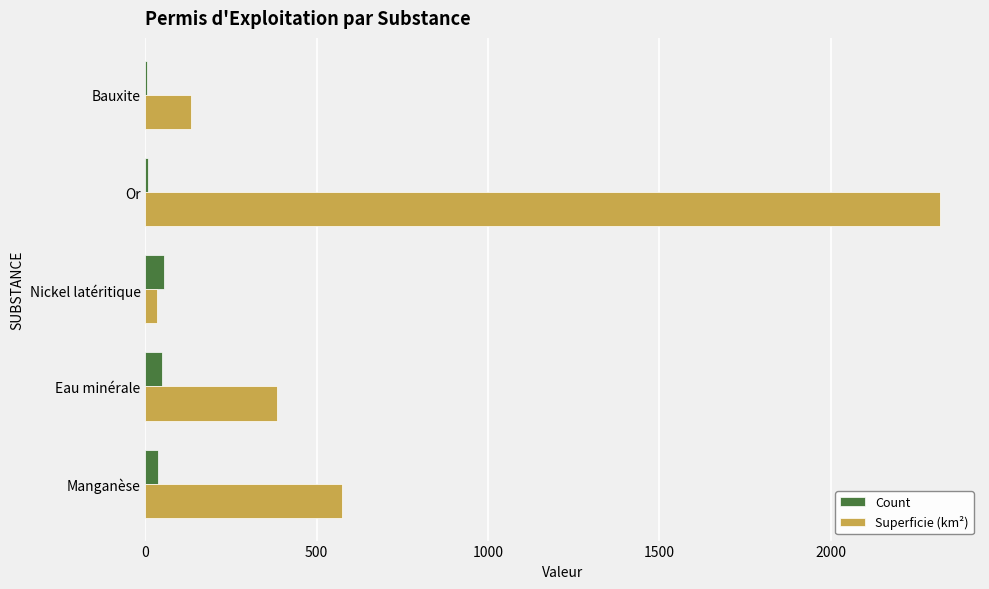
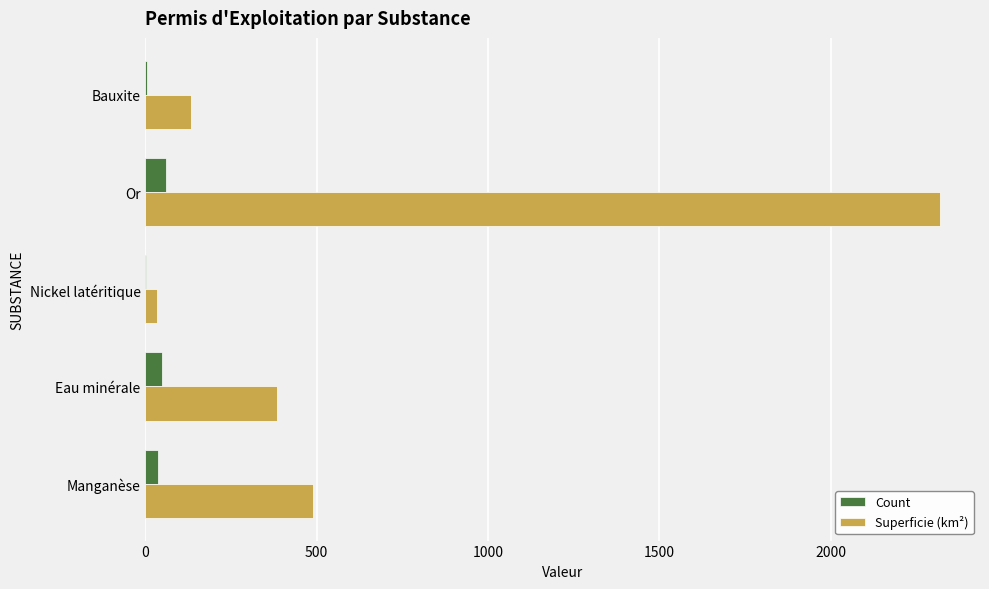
  {
    "Count": {
-     "Or": 10,
-     "Nickel latéritique": 60,
+     "Or": 60,
+     "Nickel latéritique": 0,
      "Eau minérale": 50,
      "Manganèse": 40
    },
    "Superficie (km²)": {
      "Bauxite": 130,
      "Or": 2320,
      "Nickel latéritique": 30,
      "Eau minérale": 390,
-     "Manganèse": 570
+     "Manganèse": 490
    }
  }
